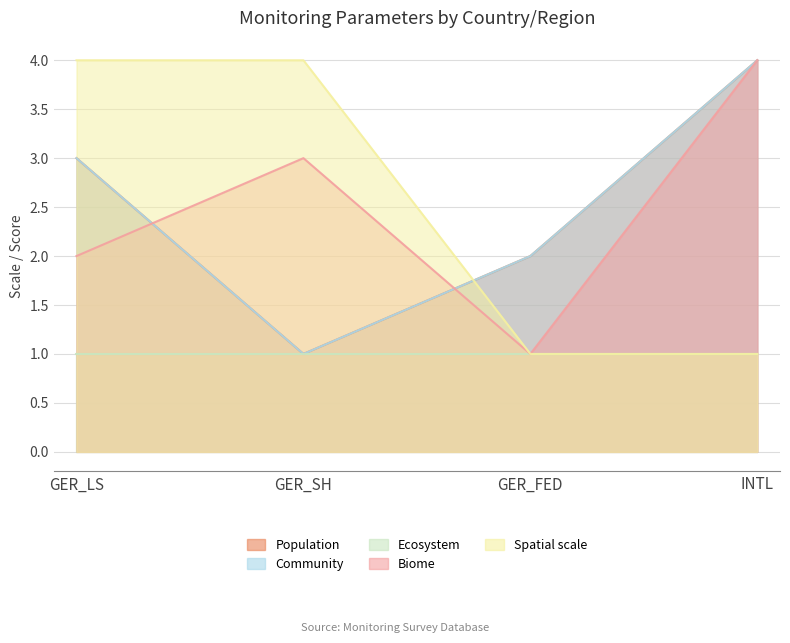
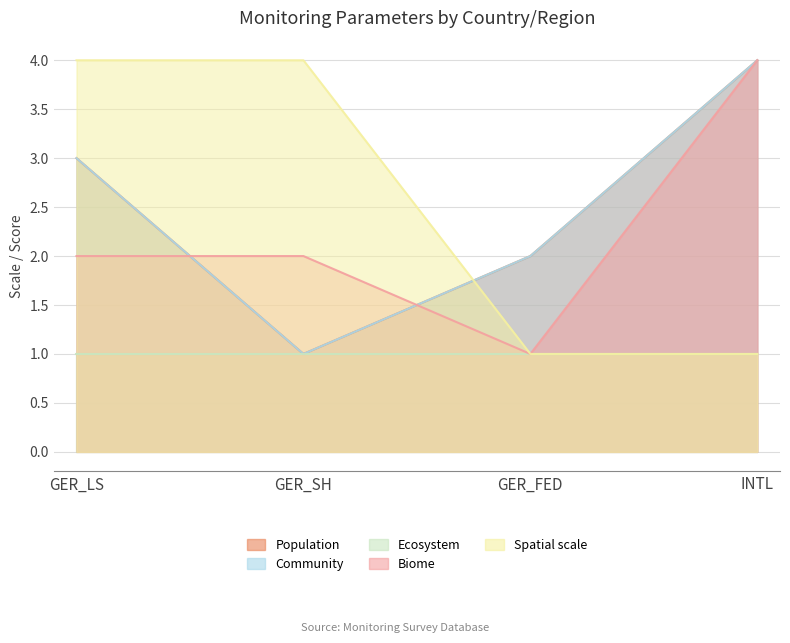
  {
    "Biome": {
      "GER_LS": 2,
-     "GER_SH": 3
+     "GER_SH": 2
    }
  }
